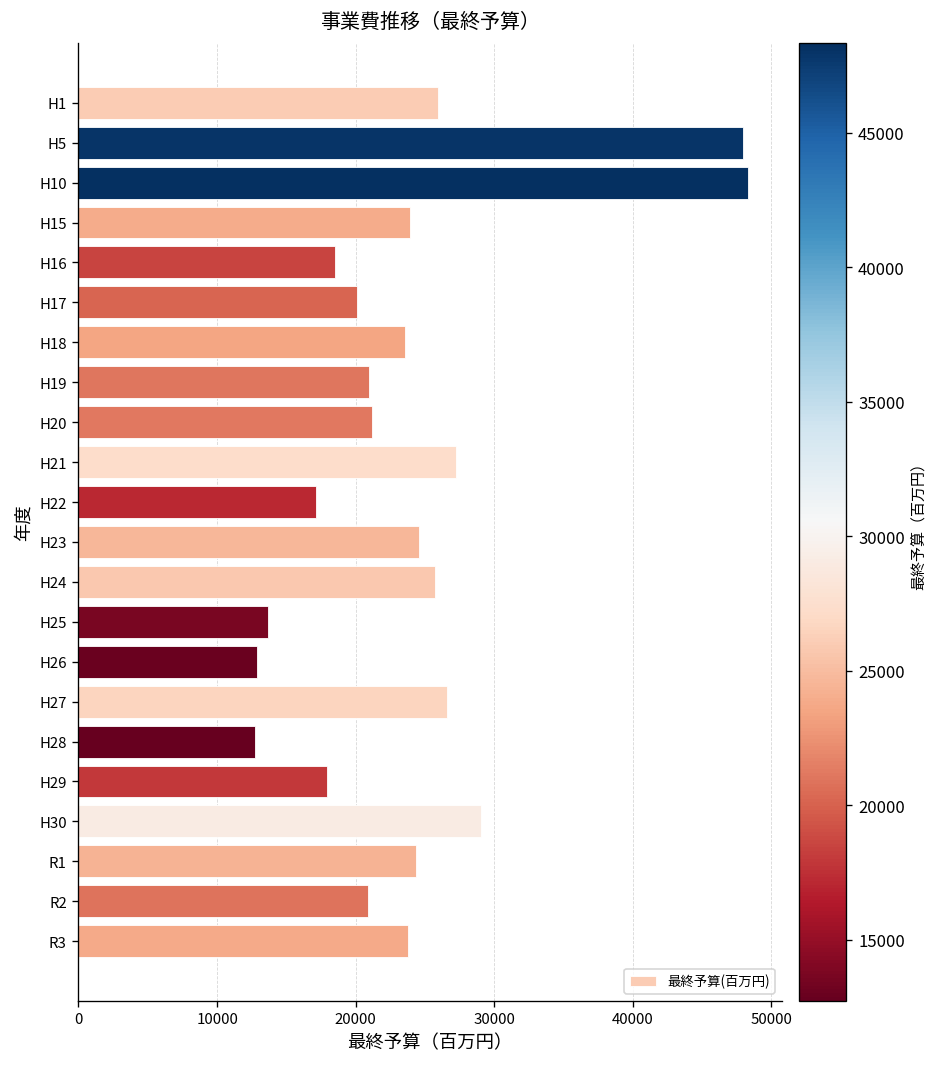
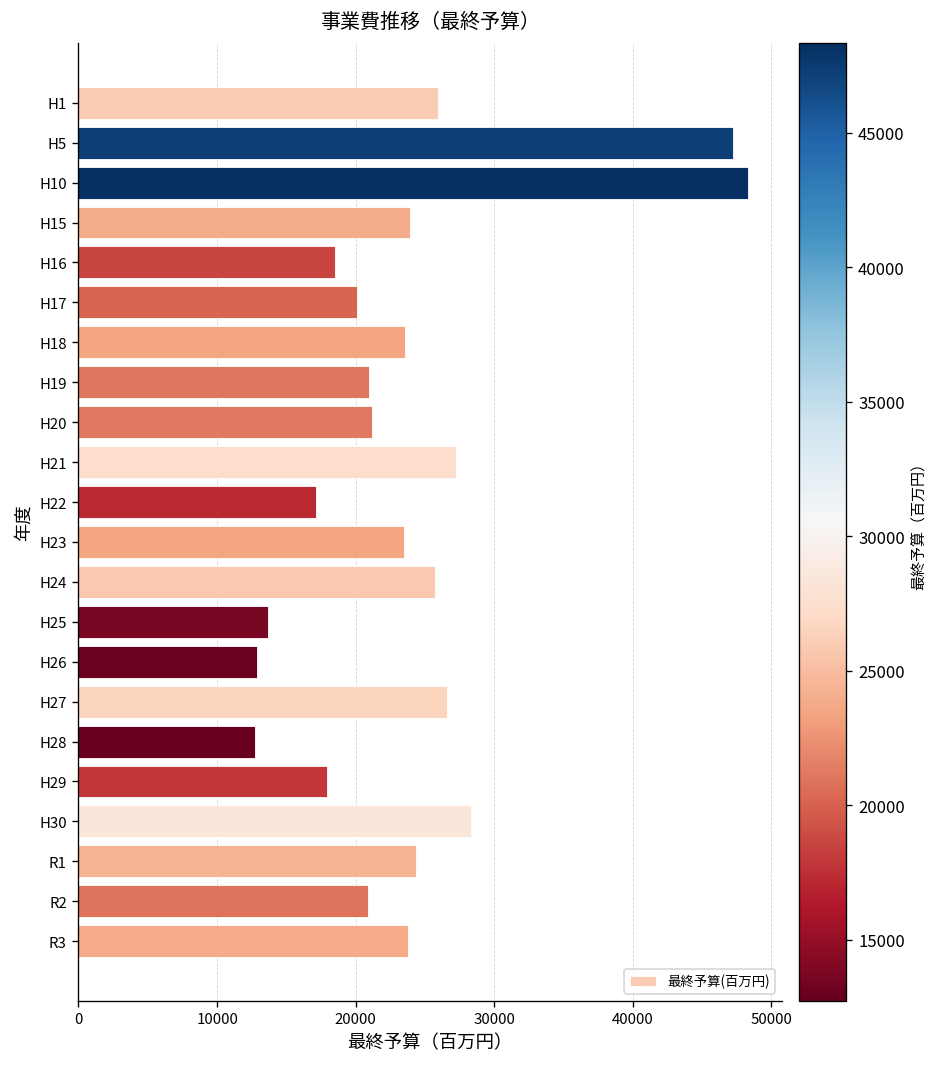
  {
    "H1": 25900,
-   "H5": 47900,
+   "H5": 47200,
    "H10": 48300,
    "H15": 23900,
    "H16": 18500,
    "H17": 20100,
    "H18": 23500,
    "H19": 21000,
    "H20": 21200,
    "H21": 27300,
    "H22": 17200,
-   "H23": 24600,
+   "H23": 23500,
    "H24": 25700,
    "H25": 13700,
    "H26": 12900,
    "H27": 26600,
    "H28": 12700,
    "H29": 18000,
-   "H30": 29000,
+   "H30": 28300,
    "R1": 24400,
    "R2": 20900,
    "R3": 23800
  }
